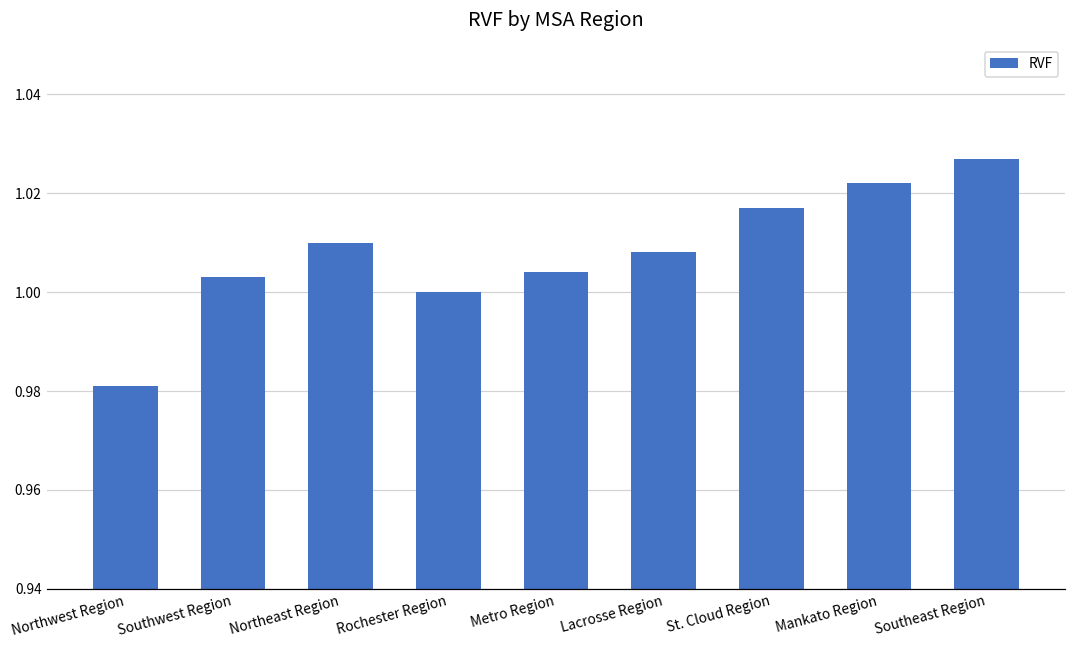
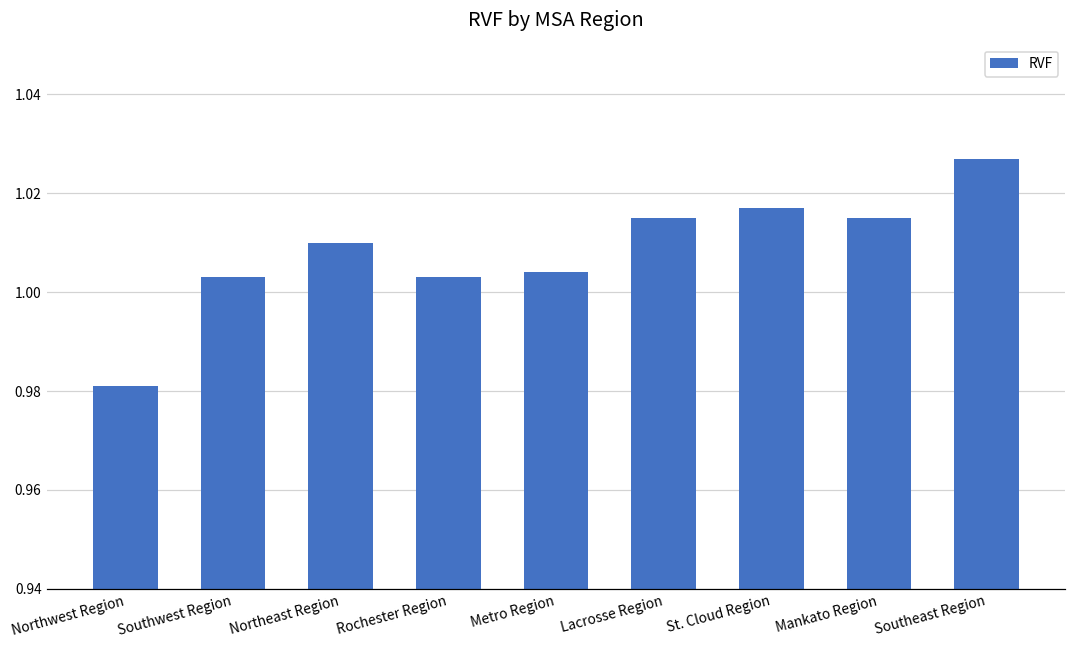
  {
    "Northwest Region": 0.981,
    "Southwest Region": 1.003,
    "Northeast Region": 1.010,
-   "Rochester Region": 1.000,
+   "Rochester Region": 1.003,
    "Metro Region": 1.004,
-   "Lacrosse Region": 1.008,
+   "Lacrosse Region": 1.015,
    "St. Cloud Region": 1.017,
-   "Mankato Region": 1.022,
+   "Mankato Region": 1.015,
    "Southeast Region": 1.027
  }
